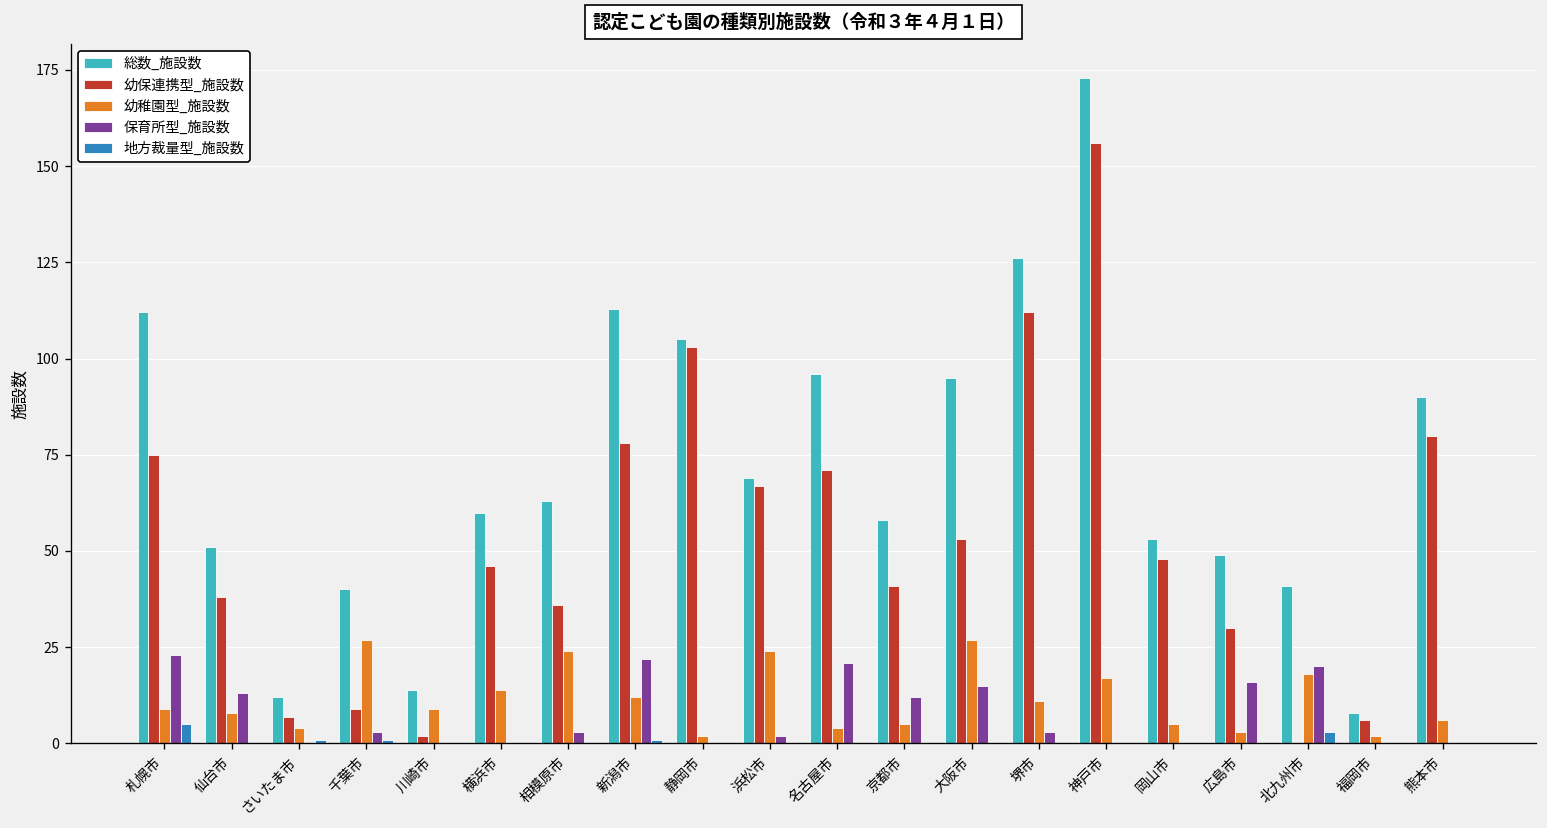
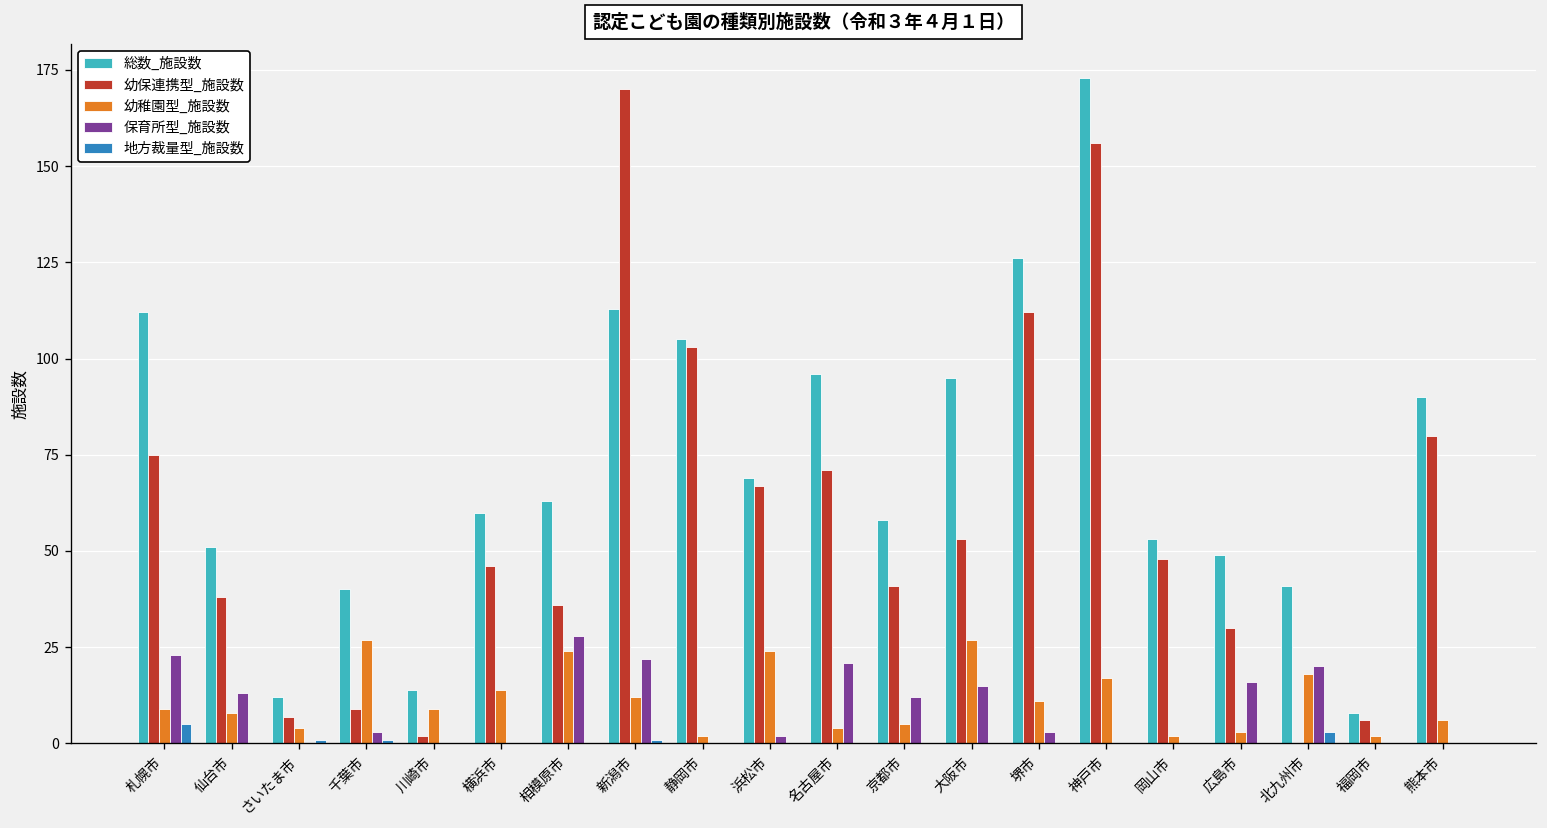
  {
    "幼保連携型_施設数": {
      "札幌市": 75,
      "仙台市": 38,
      "さいたま市": 7,
      "千葉市": 9,
      "川崎市": 2,
      "横浜市": 46,
      "相模原市": 36,
-     "新潟市": 78,
+     "新潟市": 170,
      "静岡市": 103,
      "浜松市": 67,
      "名古屋市": 71,
      "京都市": 41,
      "大阪市": 53,
      "堺市": 112,
      "神戸市": 156,
      "岡山市": 48,
      "広島市": 30,
      "北九州市": 0,
      "福岡市": 6,
      "熊本市": 80
    },
    "幼稚園型_施設数": {
      "札幌市": 9,
      "仙台市": 8,
      "さいたま市": 4,
      "千葉市": 27,
      "川崎市": 9,
      "横浜市": 14,
      "相模原市": 24,
      "新潟市": 12,
      "静岡市": 2,
      "浜松市": 24,
      "名古屋市": 4,
      "京都市": 5,
      "大阪市": 27,
      "堺市": 11,
      "神戸市": 17,
-     "岡山市": 5,
+     "岡山市": 2,
      "広島市": 3,
      "北九州市": 18,
      "福岡市": 2,
      "熊本市": 6
    },
    "保育所型_施設数": {
      "札幌市": 23,
      "仙台市": 13,
      "さいたま市": 0,
      "千葉市": 3,
      "川崎市": 0,
      "横浜市": 0,
-     "相模原市": 3,
+     "相模原市": 28,
      "新潟市": 22,
      "静岡市": 0,
      "浜松市": 2,
      "名古屋市": 21,
      "京都市": 12,
      "大阪市": 15,
      "堺市": 3,
      "神戸市": 0,
      "岡山市": 0,
      "広島市": 16,
      "北九州市": 20,
      "福岡市": 0,
      "熊本市": 0
    }
  }
